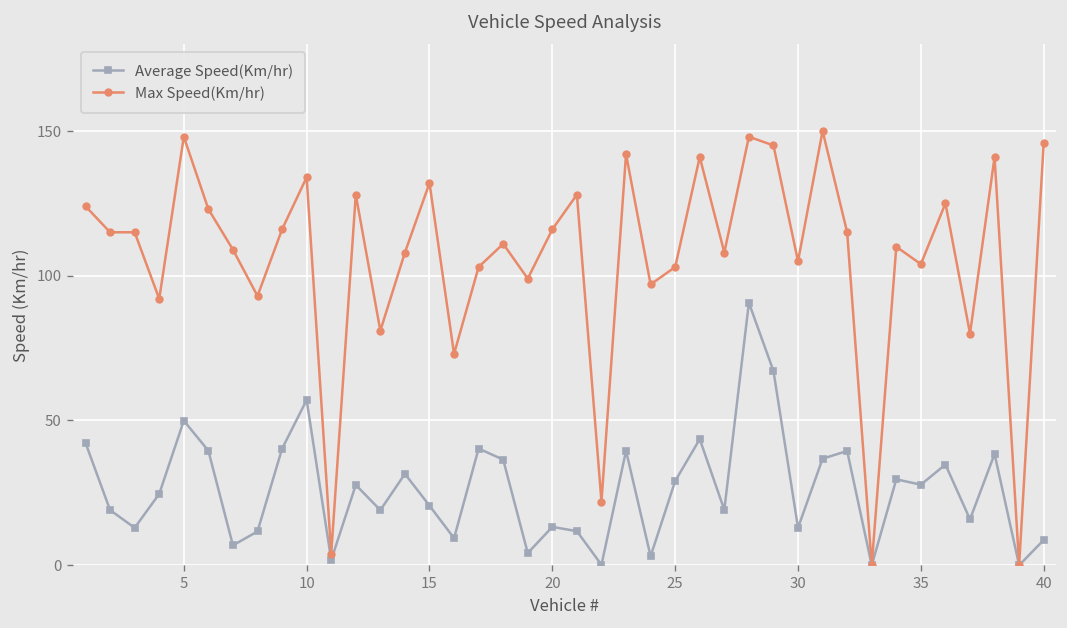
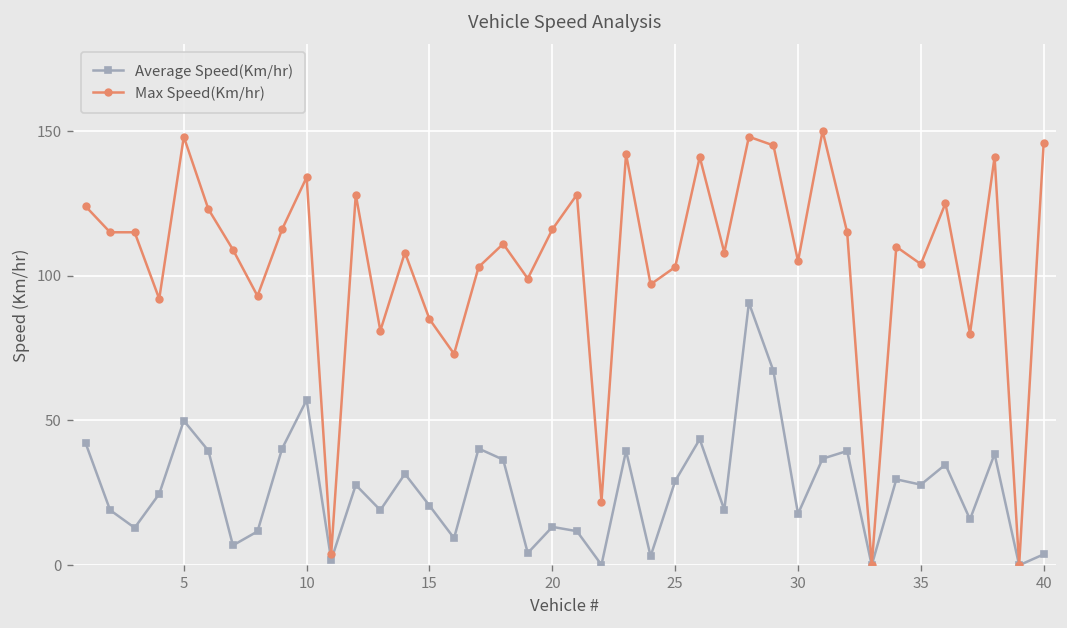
  {
    "Average Speed(Km/hr)": {
      "5": 50,
      "10": 57,
      "15": 21,
      "20": 13,
      "25": 29,
-     "30": 13,
+     "30": 18,
      "35": 28,
-     "40": 9
+     "40": 4
    },
    "Max Speed(Km/hr)": {
      "5": 148,
      "10": 134,
-     "15": 132,
+     "15": 85,
      "20": 116,
      "25": 103,
      "30": 105,
      "35": 104,
      "40": 146
    }
  }
